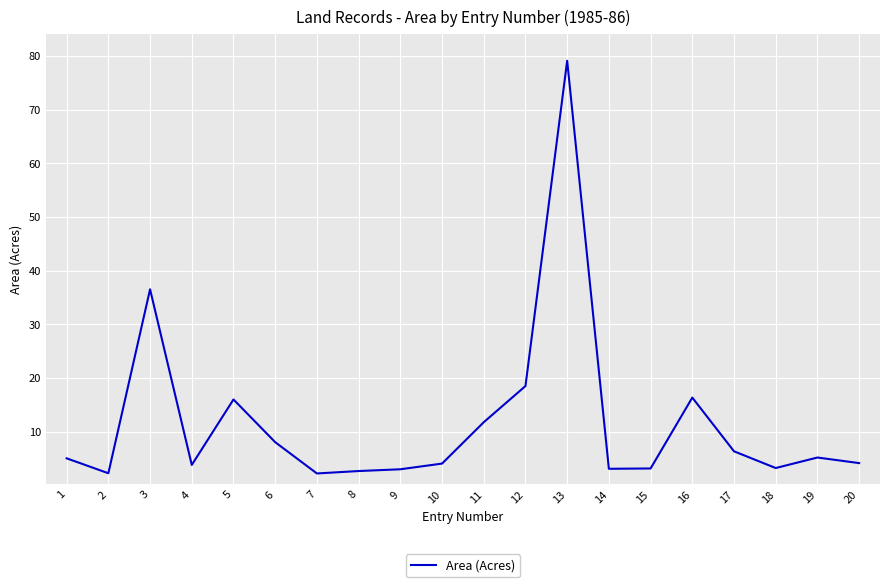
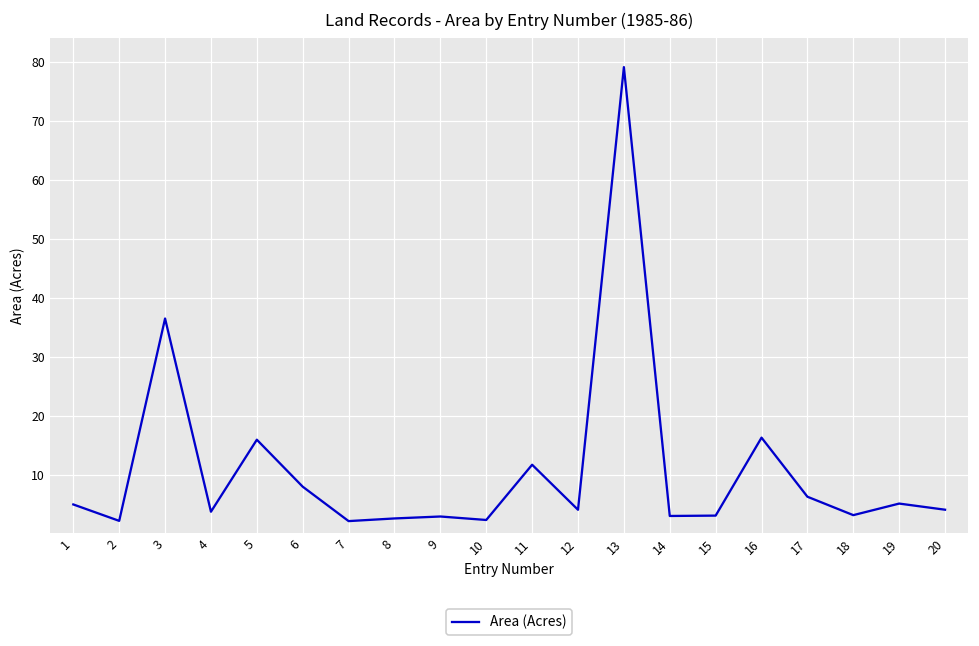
  {
    "1": 5,
    "2": 2,
    "3": 37,
    "4": 4,
    "5": 16,
    "6": 8,
    "7": 2,
    "8": 3,
    "9": 3,
-   "10": 4,
+   "10": 2,
    "11": 12,
-   "12": 19,
+   "12": 4,
    "13": 79,
    "14": 3,
    "15": 3,
    "16": 16,
    "17": 6,
    "18": 3,
    "19": 5,
    "20": 4
  }
